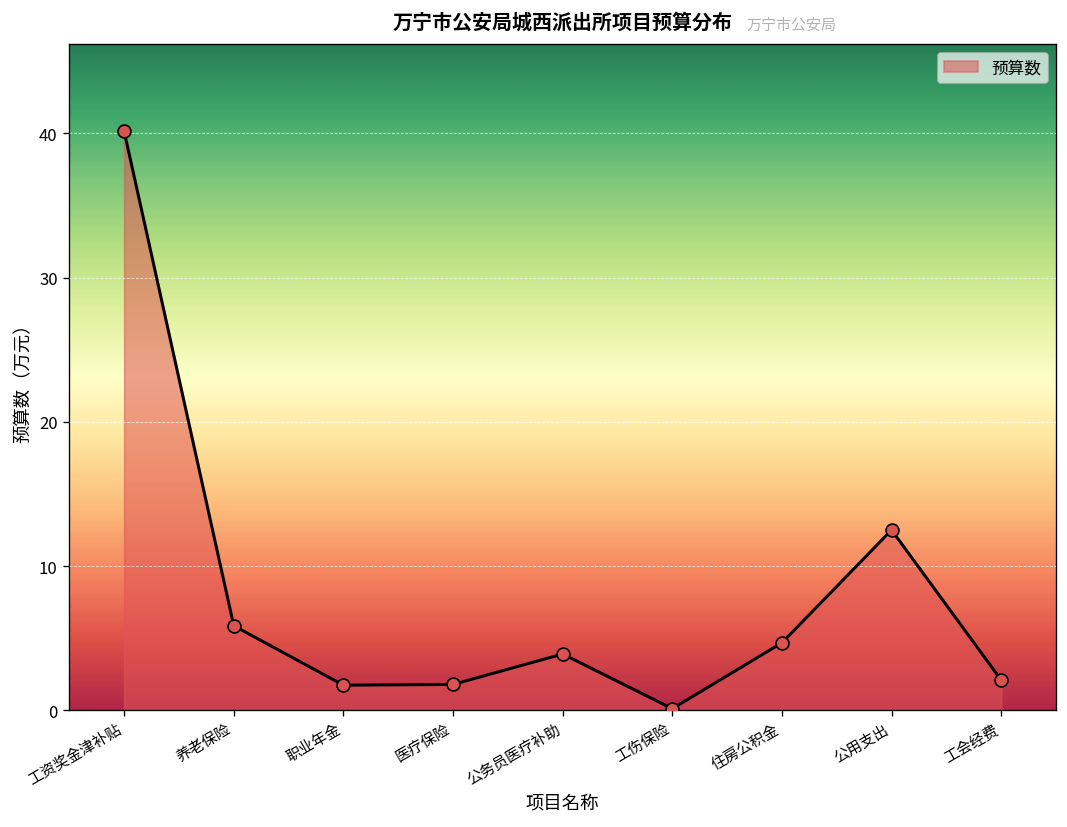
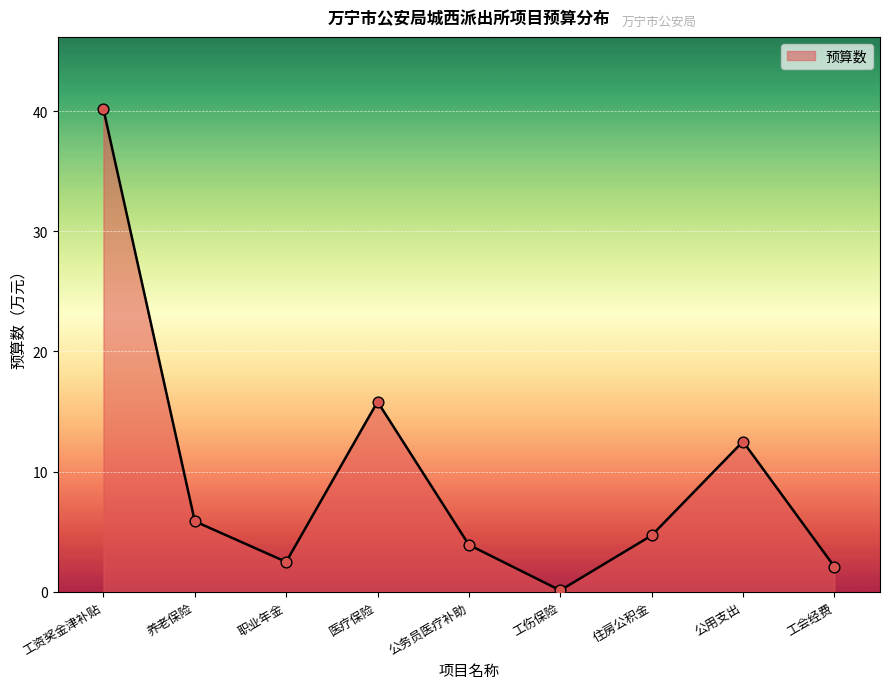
  {
    "工资奖金津补贴": 40.2,
    "养老保险": 5.9,
-   "职业年金": 1.7,
-   "医疗保险": 1.8,
+   "职业年金": 2.5,
+   "医疗保险": 15.8,
    "公务员医疗补助": 3.9,
    "工伤保险": 0.1,
    "住房公积金": 4.7,
    "公用支出": 12.5,
    "工会经费": 2.1
  }
